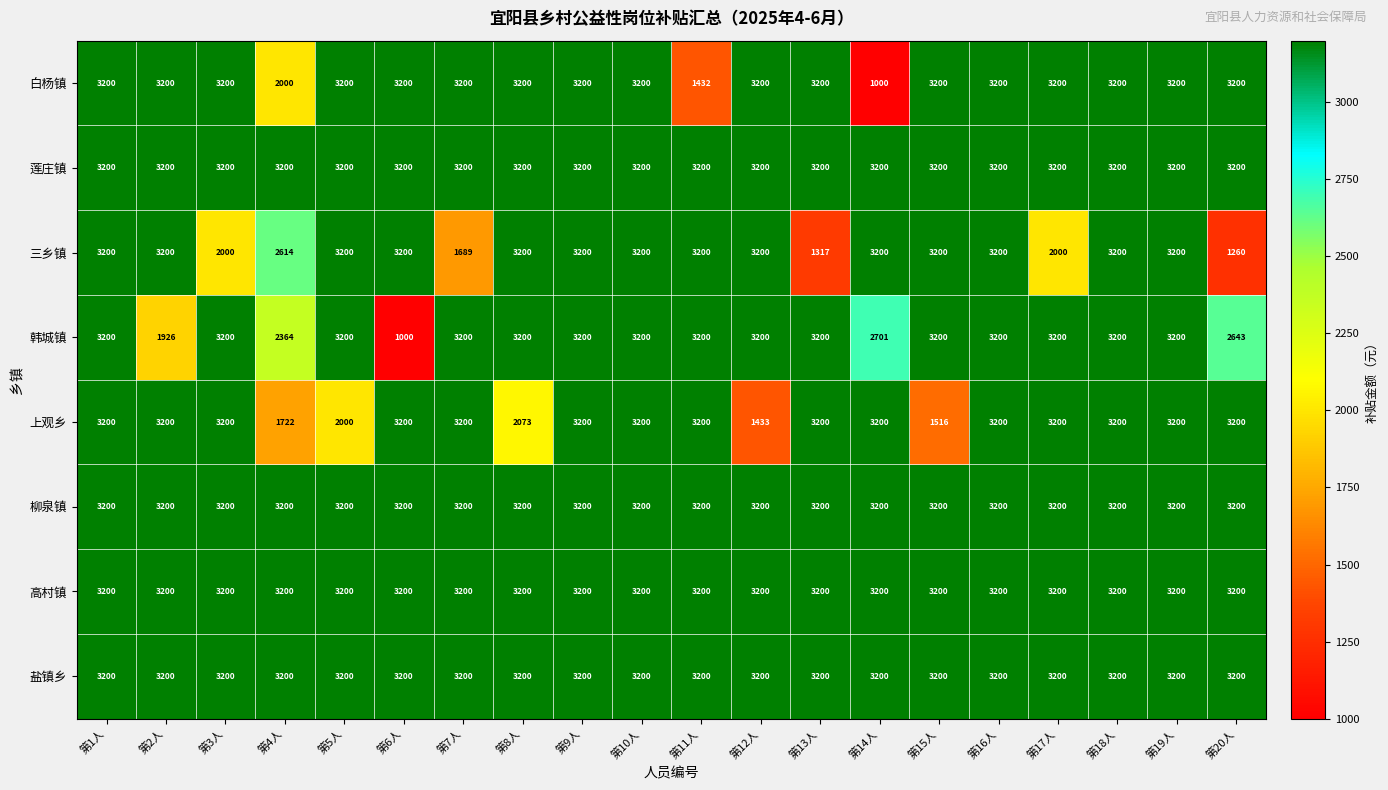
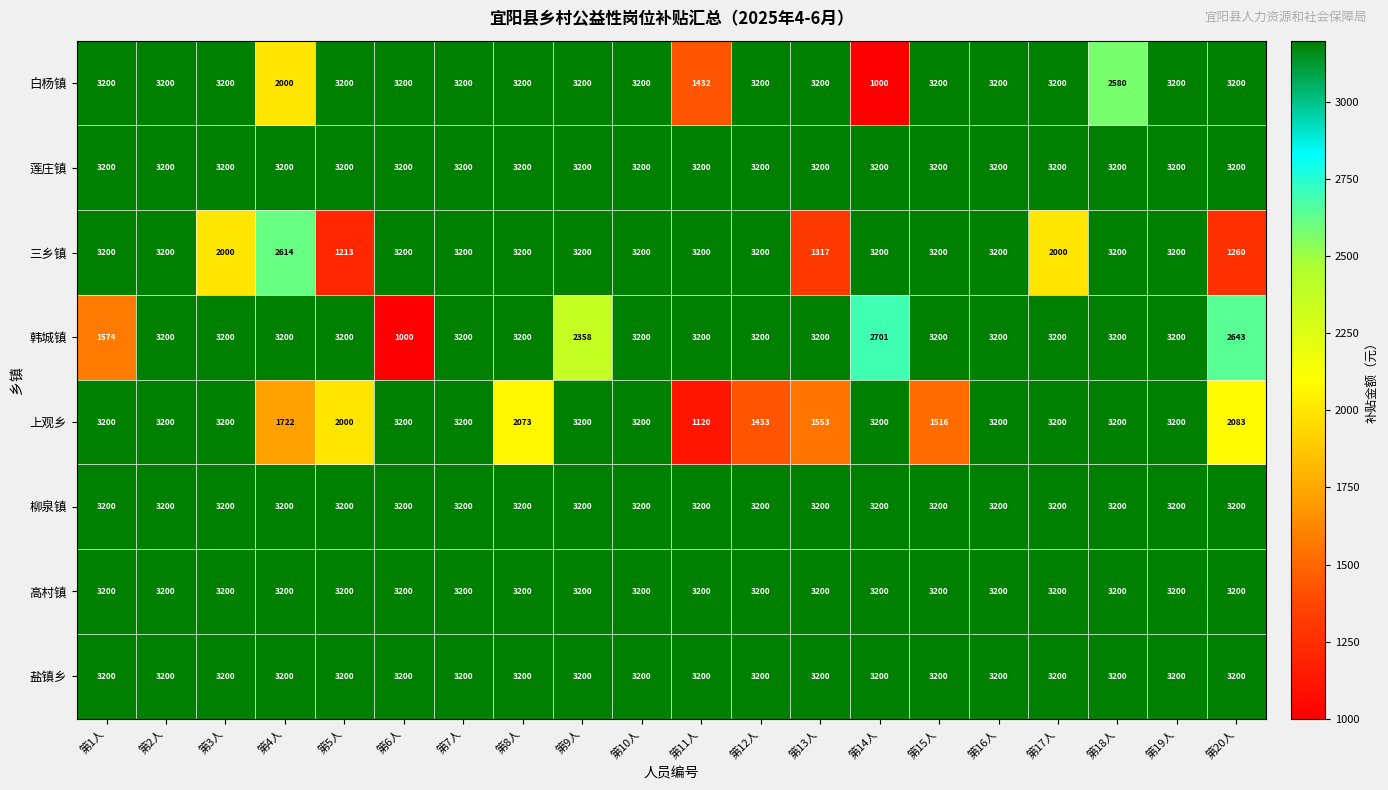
  {
    "白杨镇": {
      "第1人": 3200,
      "第2人": 3200,
      "第3人": 3200,
      "第4人": 2000,
      "第5人": 3200,
      "第6人": 3200,
      "第7人": 3200,
      "第8人": 3200,
      "第9人": 3200,
      "第10人": 3200,
      "第11人": 1432,
      "第12人": 3200,
      "第13人": 3200,
      "第14人": 1000,
      "第15人": 3200,
      "第16人": 3200,
      "第17人": 3200,
-     "第18人": 3200,
+     "第18人": 2580,
      "第19人": 3200,
      "第20人": 3200
    },
    "莲庄镇": {
      "第1人": 3200,
      "第2人": 3200,
      "第3人": 3200,
      "第4人": 3200,
      "第5人": 3200,
      "第6人": 3200,
      "第7人": 3200,
      "第8人": 3200,
      "第9人": 3200,
      "第10人": 3200,
      "第11人": 3200,
      "第12人": 3200,
      "第13人": 3200,
      "第14人": 3200,
      "第15人": 3200,
      "第16人": 3200,
      "第17人": 3200,
      "第18人": 3200,
      "第19人": 3200,
      "第20人": 3200
    },
    "三乡镇": {
      "第1人": 3200,
      "第2人": 3200,
      "第3人": 2000,
      "第4人": 2614,
-     "第5人": 3200,
+     "第5人": 1213,
      "第6人": 3200,
-     "第7人": 1689,
+     "第7人": 3200,
      "第8人": 3200,
      "第9人": 3200,
      "第10人": 3200,
      "第11人": 3200,
      "第12人": 3200,
      "第13人": 1317,
      "第14人": 3200,
      "第15人": 3200,
      "第16人": 3200,
      "第17人": 2000,
      "第18人": 3200,
      "第19人": 3200,
      "第20人": 1260
    },
    "韩城镇": {
-     "第1人": 3200,
-     "第2人": 1926,
+     "第1人": 1574,
+     "第2人": 3200,
      "第3人": 3200,
-     "第4人": 2364,
+     "第4人": 3200,
      "第5人": 3200,
      "第6人": 1000,
      "第7人": 3200,
      "第8人": 3200,
-     "第9人": 3200,
+     "第9人": 2358,
      "第10人": 3200,
      "第11人": 3200,
      "第12人": 3200,
      "第13人": 3200,
      "第14人": 2701,
      "第15人": 3200,
      "第16人": 3200,
      "第17人": 3200,
      "第18人": 3200,
      "第19人": 3200,
      "第20人": 2643
    },
    "上观乡": {
      "第1人": 3200,
      "第2人": 3200,
      "第3人": 3200,
      "第4人": 1722,
      "第5人": 2000,
      "第6人": 3200,
      "第7人": 3200,
      "第8人": 2073,
      "第9人": 3200,
      "第10人": 3200,
-     "第11人": 3200,
+     "第11人": 1120,
      "第12人": 1433,
-     "第13人": 3200,
+     "第13人": 1553,
      "第14人": 3200,
      "第15人": 1516,
      "第16人": 3200,
      "第17人": 3200,
      "第18人": 3200,
      "第19人": 3200,
-     "第20人": 3200
+     "第20人": 2083
    },
    "柳泉镇": {
      "第1人": 3200,
      "第2人": 3200,
      "第3人": 3200,
      "第4人": 3200,
      "第5人": 3200,
      "第6人": 3200,
      "第7人": 3200,
      "第8人": 3200,
      "第9人": 3200,
      "第10人": 3200,
      "第11人": 3200,
      "第12人": 3200,
      "第13人": 3200,
      "第14人": 3200,
      "第15人": 3200,
      "第16人": 3200,
      "第17人": 3200,
      "第18人": 3200,
      "第19人": 3200,
      "第20人": 3200
    },
    "高村镇": {
      "第1人": 3200,
      "第2人": 3200,
      "第3人": 3200,
      "第4人": 3200,
      "第5人": 3200,
      "第6人": 3200,
      "第7人": 3200,
      "第8人": 3200,
      "第9人": 3200,
      "第10人": 3200,
      "第11人": 3200,
      "第12人": 3200,
      "第13人": 3200,
      "第14人": 3200,
      "第15人": 3200,
      "第16人": 3200,
      "第17人": 3200,
      "第18人": 3200,
      "第19人": 3200,
      "第20人": 3200
    },
    "盐镇乡": {
      "第1人": 3200,
      "第2人": 3200,
      "第3人": 3200,
      "第4人": 3200,
      "第5人": 3200,
      "第6人": 3200,
      "第7人": 3200,
      "第8人": 3200,
      "第9人": 3200,
      "第10人": 3200,
      "第11人": 3200,
      "第12人": 3200,
      "第13人": 3200,
      "第14人": 3200,
      "第15人": 3200,
      "第16人": 3200,
      "第17人": 3200,
      "第18人": 3200,
      "第19人": 3200,
      "第20人": 3200
    }
  }
